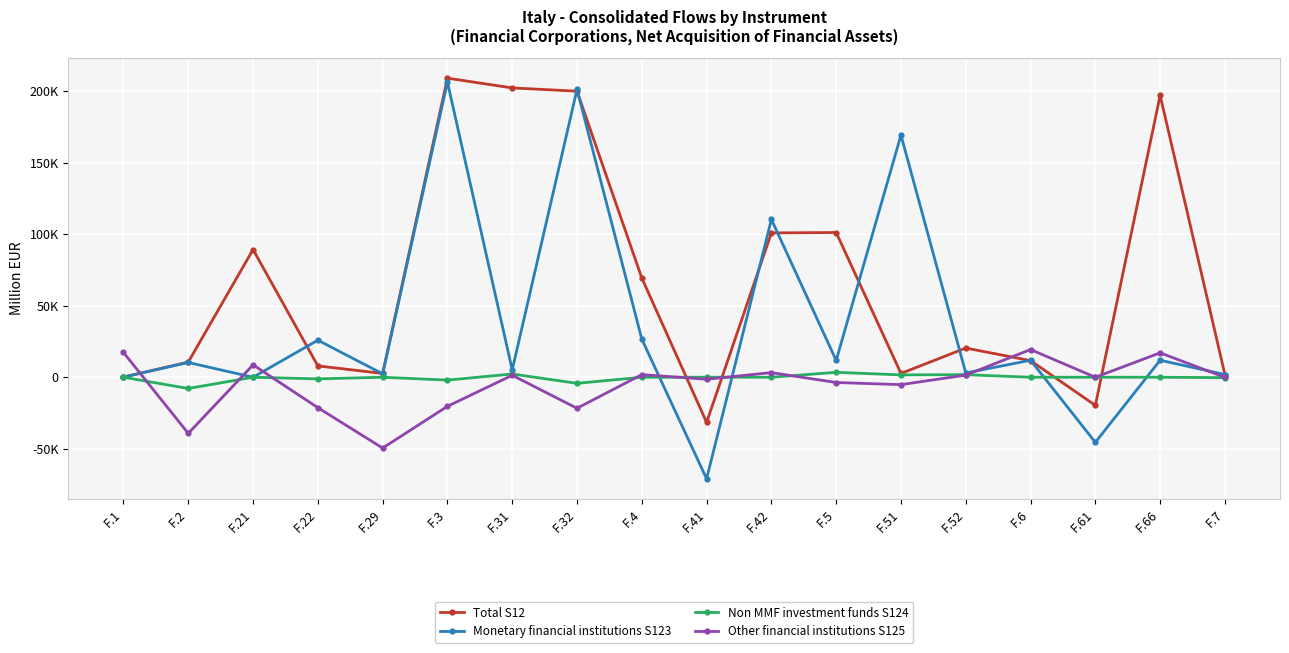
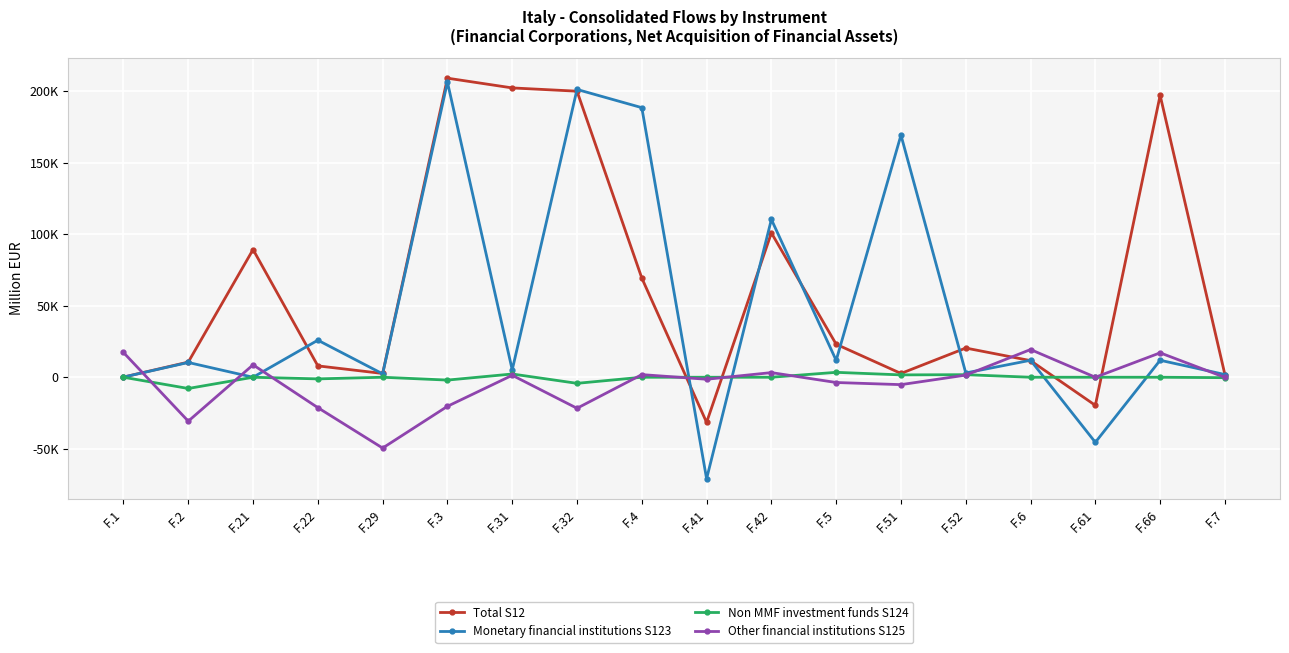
  {
    "Total S12": {
      "F.21": 89000,
      "F.22": 8000,
      "F.3": 209000,
      "F.31": 202000,
      "F.4": 69000,
      "F.41": -32000,
      "F.42": 101000,
-     "F.5": 101000,
+     "F.5": 23000,
      "F.52": 20000,
      "F.61": -20000,
      "F.66": 197000
    },
    "Monetary financial institutions S123": {
      "F.22": 26000,
      "F.3": 206000,
      "F.31": 5000,
-     "F.4": 27000,
+     "F.4": 188000,
      "F.41": -71000,
      "F.42": 110000,
      "F.5": 12000,
      "F.51": 169000,
      "F.61": -45000,
      "F.66": 12000
    },
    "Non MMF investment funds S124": {
      "F.2": -8000,
      "F.22": -1000,
      "F.29": 0,
      "F.3": -2000,
      "F.32": -4000,
      "F.4": 0,
      "F.42": 0,
      "F.5": 3000,
      "F.6": 0,
      "F.66": 0
    },
    "Other financial institutions S125": {
      "F.1": 17000,
-     "F.2": -39000,
+     "F.2": -31000,
      "F.21": 9000,
      "F.22": -21000,
      "F.29": -49000,
      "F.3": -20000,
      "F.32": -22000,
      "F.4": 2000,
      "F.42": 3000,
      "F.5": -4000,
      "F.51": -5000,
      "F.6": 19000,
      "F.66": 17000
    }
  }
